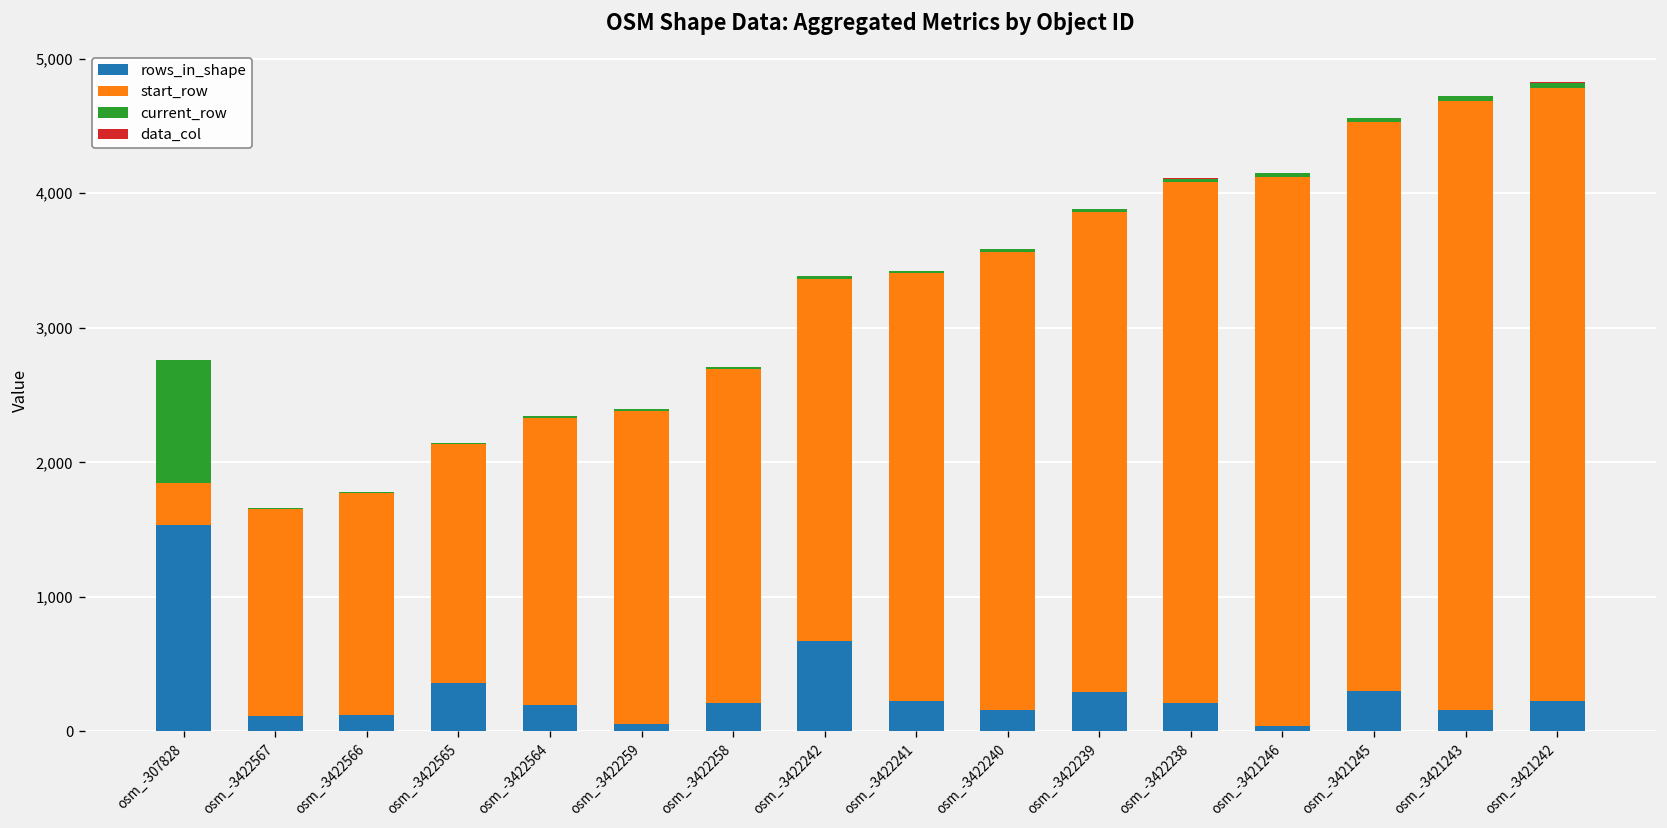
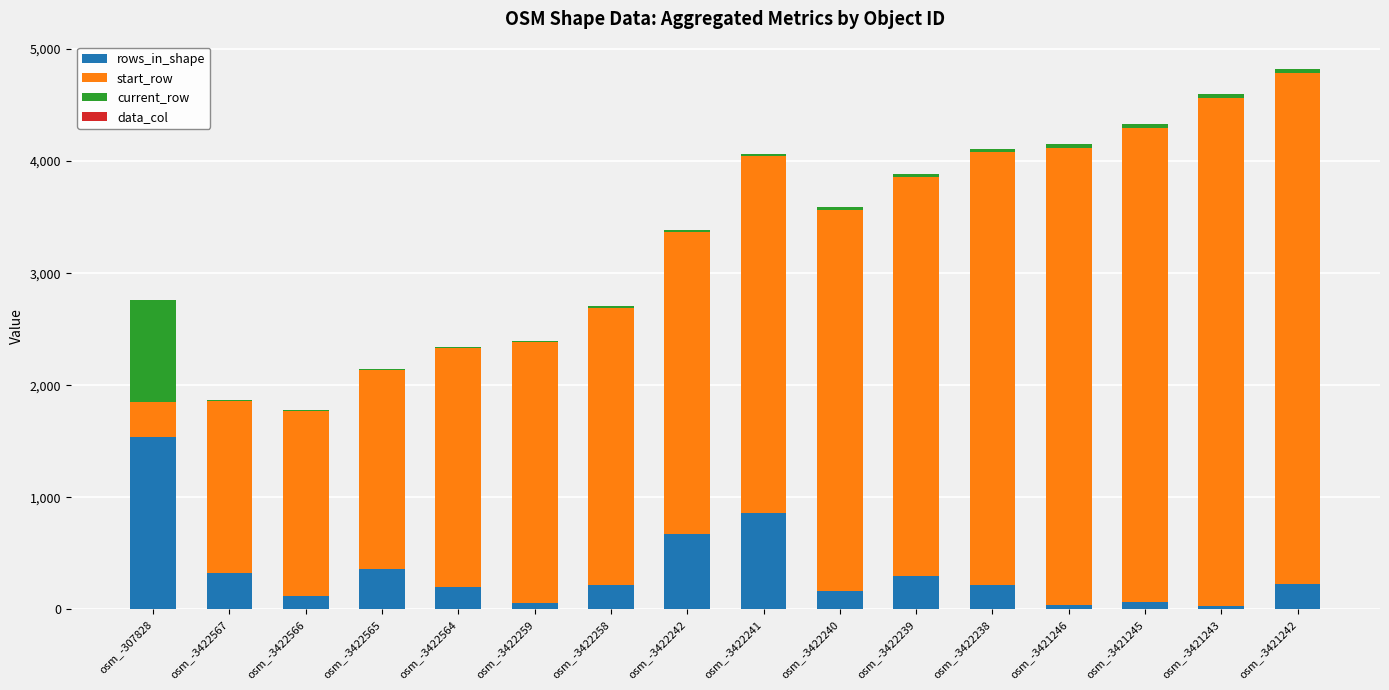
  {
    "rows_in_shape": {
      "osm_-307828": "1,540",
-     "osm_-3422567": "110",
+     "osm_-3422567": "320",
      "osm_-3422566": "120",
      "osm_-3422565": "360",
      "osm_-3422564": "200",
      "osm_-3422259": "50",
      "osm_-3422258": "210",
      "osm_-3422242": "670",
-     "osm_-3422241": "220",
+     "osm_-3422241": "860",
      "osm_-3422240": "160",
      "osm_-3422239": "300",
      "osm_-3422238": "210",
      "osm_-3421246": "40",
-     "osm_-3421245": "300",
-     "osm_-3421243": "160",
+     "osm_-3421245": "70",
+     "osm_-3421243": "30",
      "osm_-3421242": "230"
    },
    "start_row": {
      "osm_-307828": "320",
      "osm_-3422567": "1,540",
      "osm_-3422566": "1,650",
      "osm_-3422565": "1,770",
      "osm_-3422564": "2,130",
      "osm_-3422259": "2,330",
      "osm_-3422258": "2,480",
      "osm_-3422242": "2,690",
      "osm_-3422241": "3,180",
      "osm_-3422240": "3,410",
      "osm_-3422239": "3,570",
      "osm_-3422238": "3,870",
      "osm_-3421246": "4,080",
      "osm_-3421245": "4,230",
      "osm_-3421243": "4,530",
      "osm_-3421242": "4,560"
    },
    "current_row": {
      "osm_-307828": "910",
      "osm_-3422238": "30",
      "osm_-3421246": "30",
      "osm_-3421245": "30",
      "osm_-3421243": "40",
      "osm_-3421242": "40"
    }
  }
